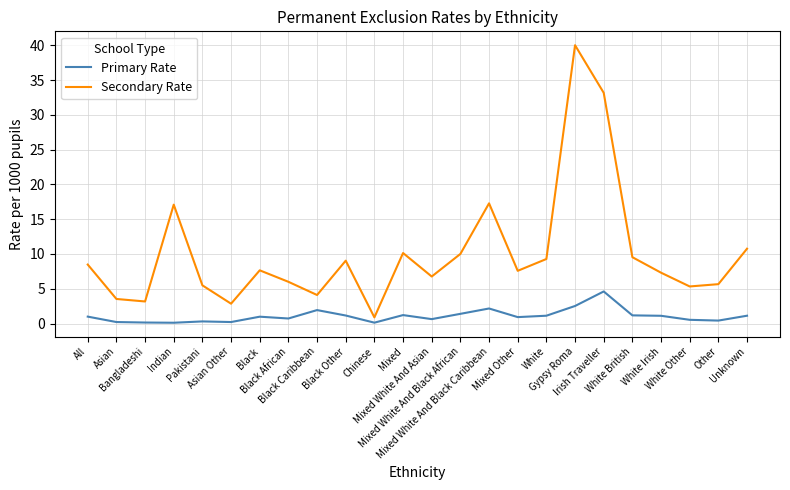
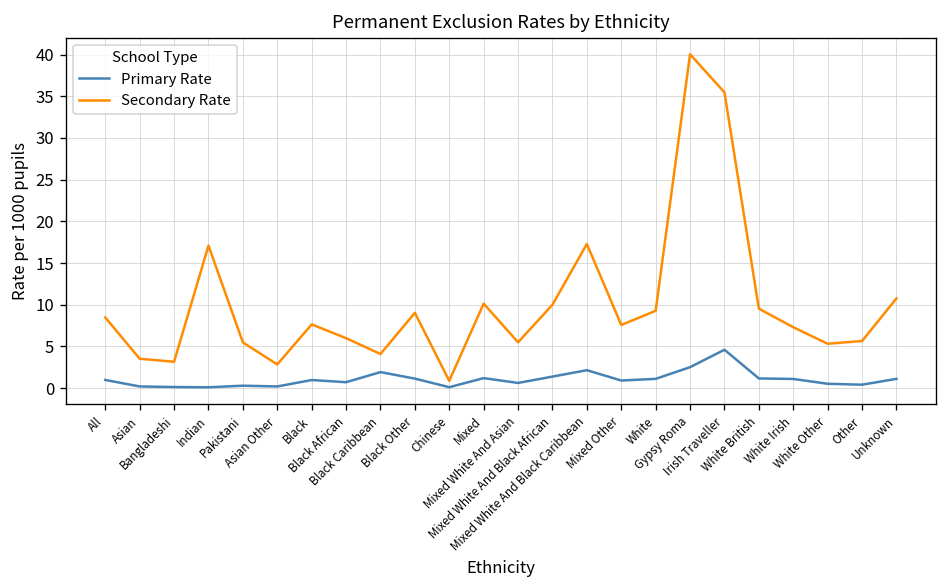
  {
    "Primary Rate": {
      "All": 1,
      "Asian": 0,
      "Bangladeshi": 0,
      "Indian": 0,
      "Pakistani": 0,
      "Asian Other": 0,
      "Black": 1,
      "Black African": 1,
      "Black Caribbean": 2,
      "Black Other": 1,
      "Chinese": 0,
      "Mixed": 1,
      "Mixed White And Asian": 1,
      "Mixed White And Black African": 1,
      "Mixed White And Black Caribbean": 2,
      "Mixed Other": 1,
      "White": 1,
      "Gypsy Roma": 3,
      "Irish Traveller": 5,
      "White British": 1,
      "White Irish": 1,
      "White Other": 1,
      "Other": 0,
      "Unknown": 1
    },
    "Secondary Rate": {
      "All": 8,
      "Asian": 4,
      "Bangladeshi": 3,
      "Indian": 17,
      "Pakistani": 5,
      "Asian Other": 3,
      "Black": 8,
      "Black African": 6,
      "Black Caribbean": 4,
      "Black Other": 9,
      "Chinese": 1,
      "Mixed": 10,
-     "Mixed White And Asian": 7,
+     "Mixed White And Asian": 6,
      "Mixed White And Black African": 10,
      "Mixed White And Black Caribbean": 17,
      "Mixed Other": 8,
      "White": 9,
      "Gypsy Roma": 40,
-     "Irish Traveller": 33,
+     "Irish Traveller": 35,
      "White British": 10,
      "White Irish": 7,
      "White Other": 5,
      "Other": 6,
      "Unknown": 11
    }
  }
